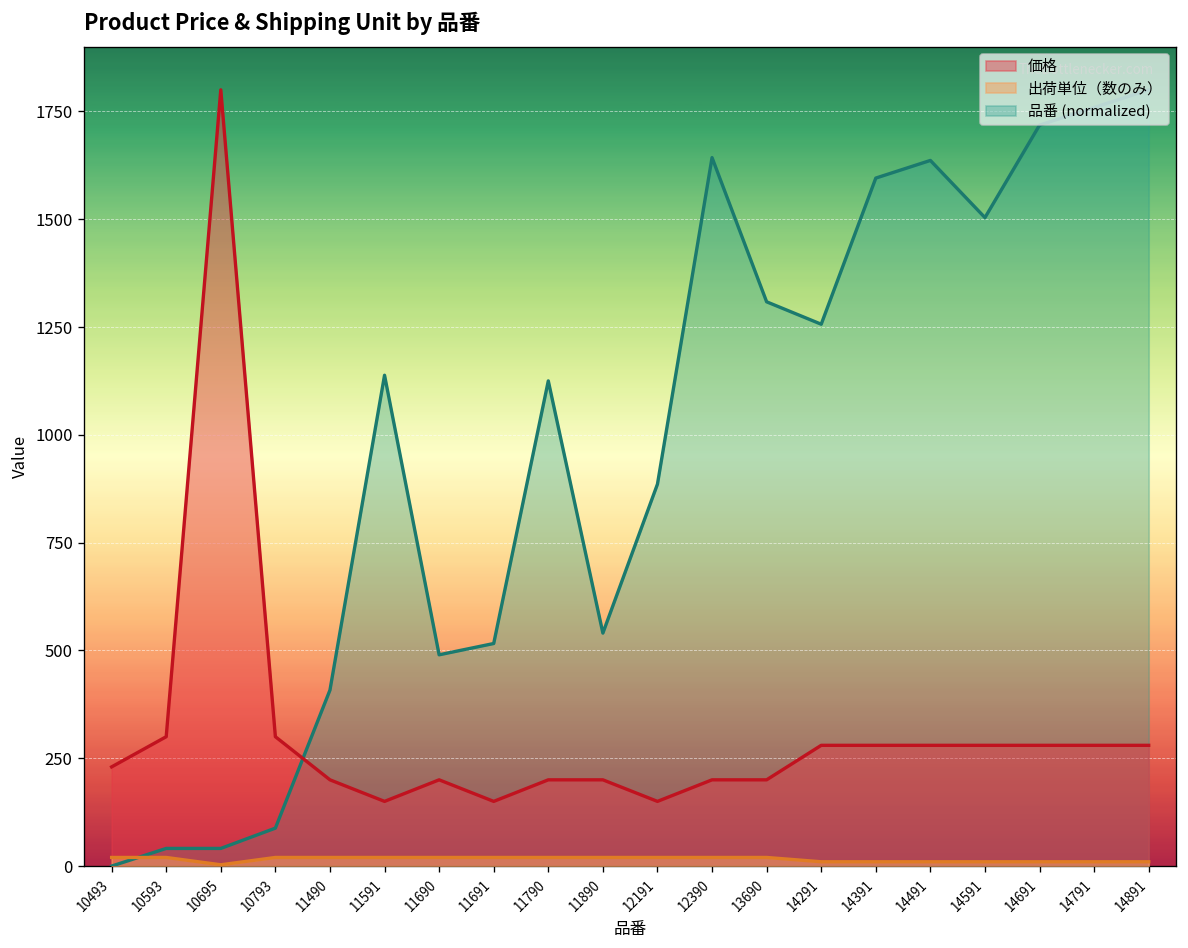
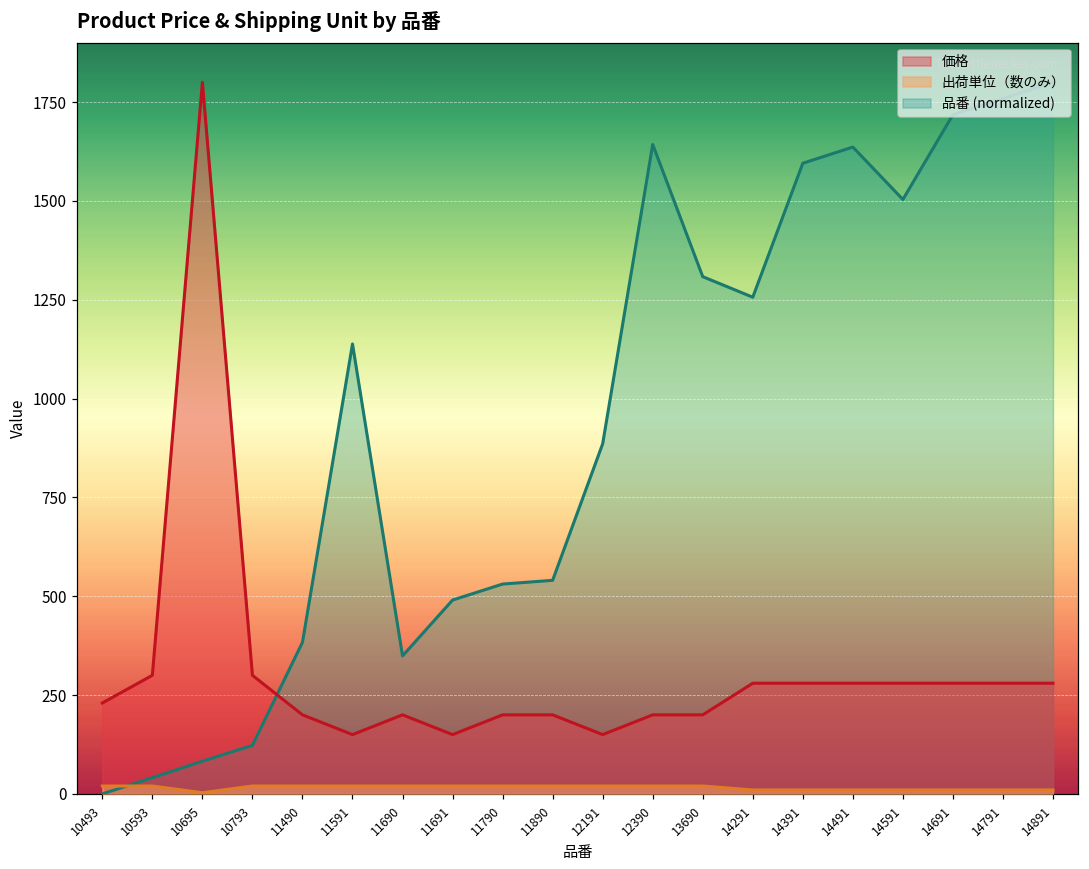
  {
    "品番 (normalized)": {
      "10493": 0,
      "10593": 40,
-     "10695": 40,
-     "10793": 90,
-     "11490": 410,
+     "10695": 80,
+     "10793": 120,
+     "11490": 380,
      "11591": 1140,
-     "11690": 490,
-     "11691": 520,
-     "11790": 1130,
+     "11690": 350,
+     "11691": 490,
+     "11790": 530,
      "11890": 540,
      "12191": 890,
      "12390": 1640,
      "13690": 1310,
      "14291": 1260,
      "14391": 1600,
      "14491": 1640,
      "14591": 1500
    }
  }
